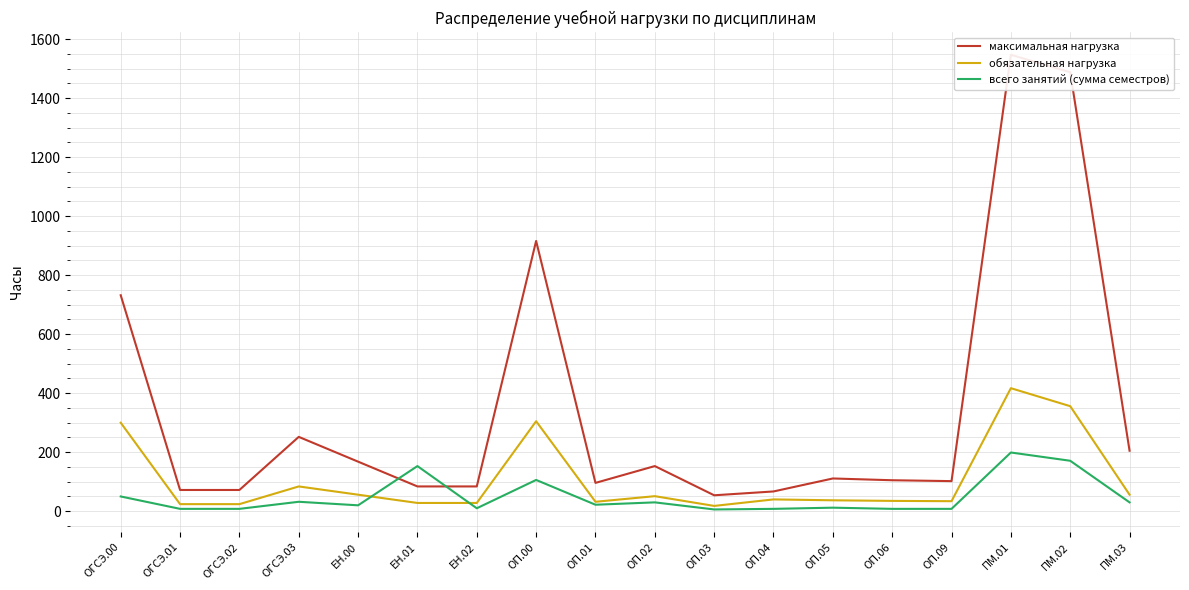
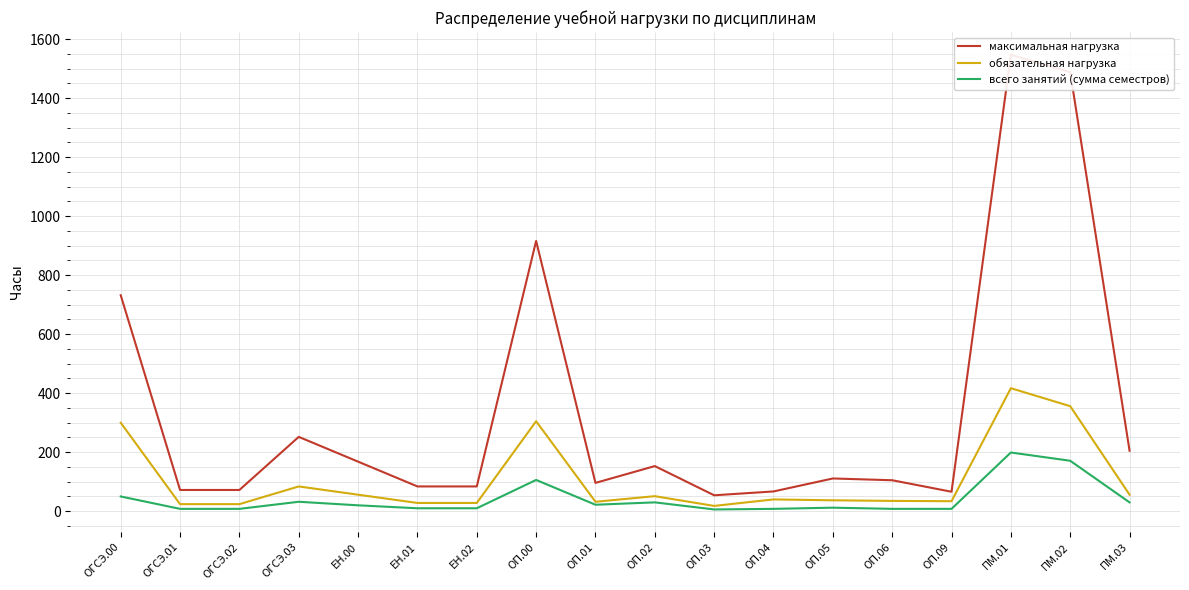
  {
    "максимальная нагрузка": {
      "ОГСЭ.00": 730,
      "ОГСЭ.01": 70,
      "ОГСЭ.02": 70,
      "ОГСЭ.03": 250,
      "ЕН.00": 170,
      "ЕН.01": 80,
      "ЕН.02": 80,
      "ОП.00": 920,
      "ОП.01": 100,
      "ОП.02": 150,
      "ОП.03": 50,
      "ОП.04": 70,
      "ОП.05": 110,
      "ОП.06": 110,
-     "ОП.09": 100,
+     "ОП.09": 70,
      "ПМ.03": 210
    },
    "обязательная нагрузка": {
      "ОГСЭ.00": 300,
      "ОГСЭ.01": 20,
      "ОГСЭ.02": 20,
      "ОГСЭ.03": 80,
      "ЕН.00": 60,
      "ЕН.01": 30,
      "ЕН.02": 30,
      "ОП.00": 310,
      "ОП.01": 30,
      "ОП.02": 50,
      "ОП.03": 20,
      "ОП.04": 40,
      "ОП.05": 40,
      "ОП.06": 40,
      "ОП.09": 30,
      "ПМ.01": 420,
      "ПМ.02": 360,
      "ПМ.03": 60
    },
    "всего занятий (сумма семестров)": {
      "ОГСЭ.00": 50,
      "ОГСЭ.01": 10,
      "ОГСЭ.02": 10,
      "ОГСЭ.03": 30,
      "ЕН.00": 20,
-     "ЕН.01": 150,
+     "ЕН.01": 10,
      "ЕН.02": 10,
      "ОП.00": 110,
      "ОП.01": 20,
      "ОП.02": 30,
      "ОП.03": 10,
      "ОП.04": 10,
      "ОП.05": 10,
      "ОП.06": 10,
      "ОП.09": 10,
      "ПМ.01": 200,
      "ПМ.02": 170,
      "ПМ.03": 30
    }
  }
